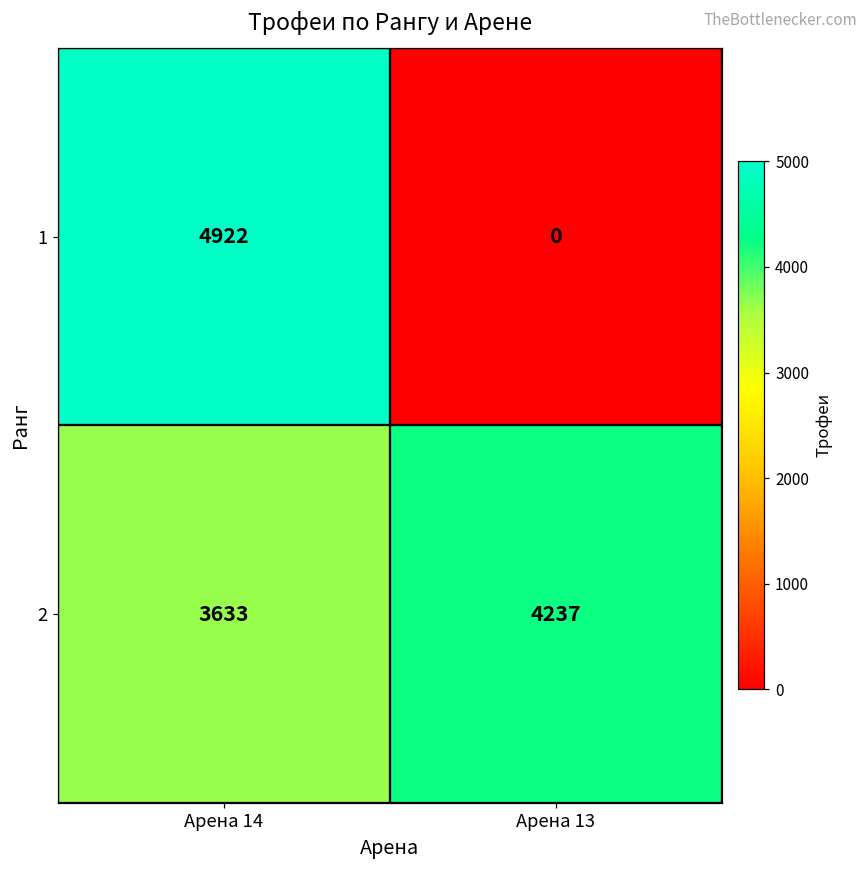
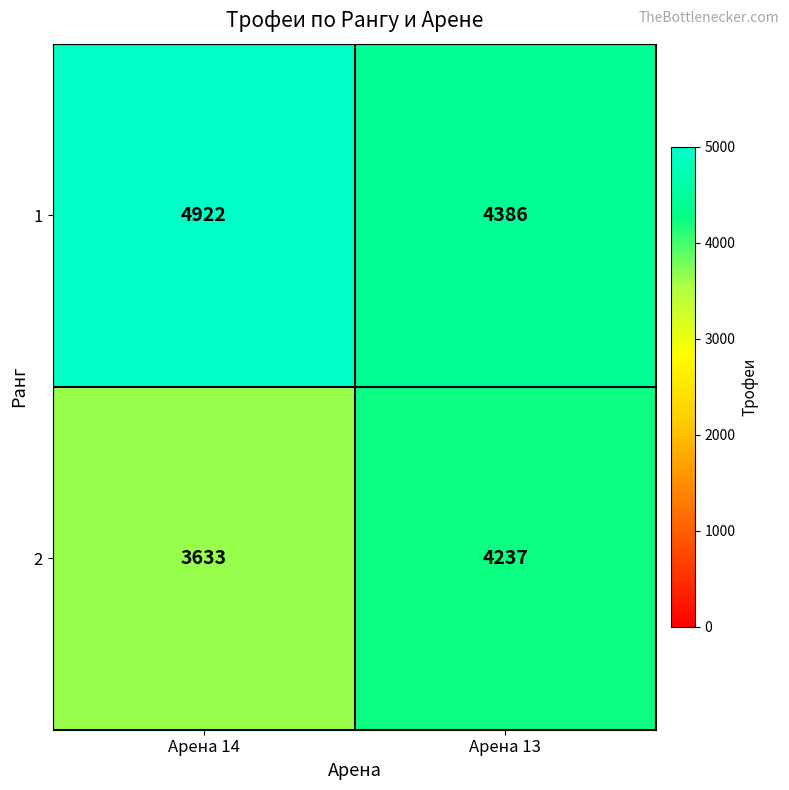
  {
    "1": {
      "Арена 14": 4922,
-     "Арена 13": 0
+     "Арена 13": 4386
    },
    "2": {
      "Арена 14": 3633,
      "Арена 13": 4237
    }
  }
